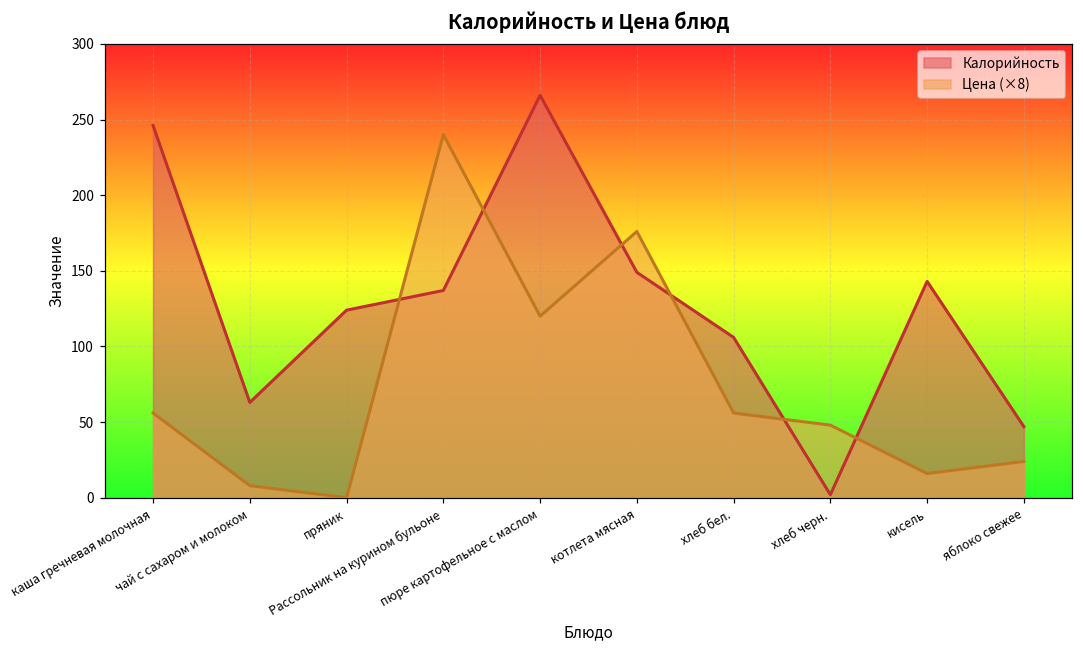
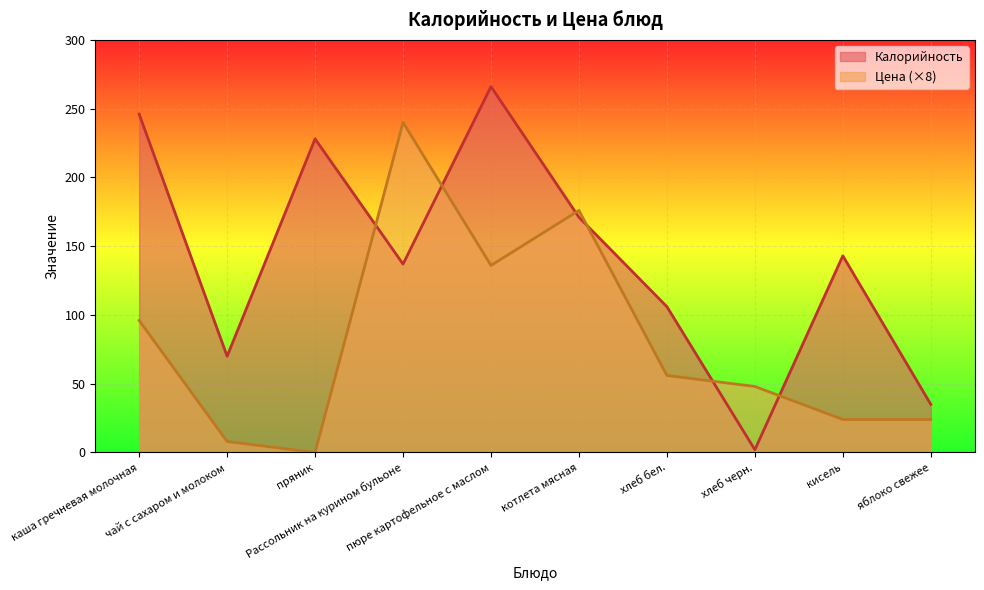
  {
    "Калорийность": {
      "каша гречневая молочная": 246,
-     "чай с сахаром и молоком": 63,
-     "пряник": 124,
+     "чай с сахаром и молоком": 70,
+     "пряник": 228,
      "Рассольник на курином бульоне": 137,
      "пюре картофельное с маслом": 266,
-     "котлета мясная": 149,
+     "котлета мясная": 171,
      "хлеб бел.": 106,
      "хлеб черн.": 2,
      "кисель": 143,
-     "яблоко свежее": 47
+     "яблоко свежее": 35
    },
    "Цена (×8)": {
-     "каша гречневая молочная": 56,
+     "каша гречневая молочная": 96,
      "чай с сахаром и молоком": 8,
      "пряник": 0,
      "Рассольник на курином бульоне": 240,
-     "пюре картофельное с маслом": 120,
+     "пюре картофельное с маслом": 136,
      "котлета мясная": 176,
      "хлеб бел.": 56,
      "хлеб черн.": 48,
-     "кисель": 16,
+     "кисель": 24,
      "яблоко свежее": 24
    }
  }
